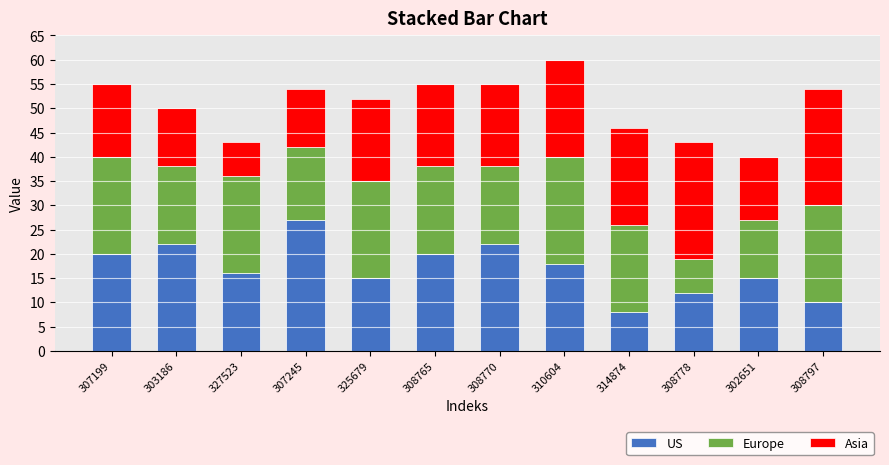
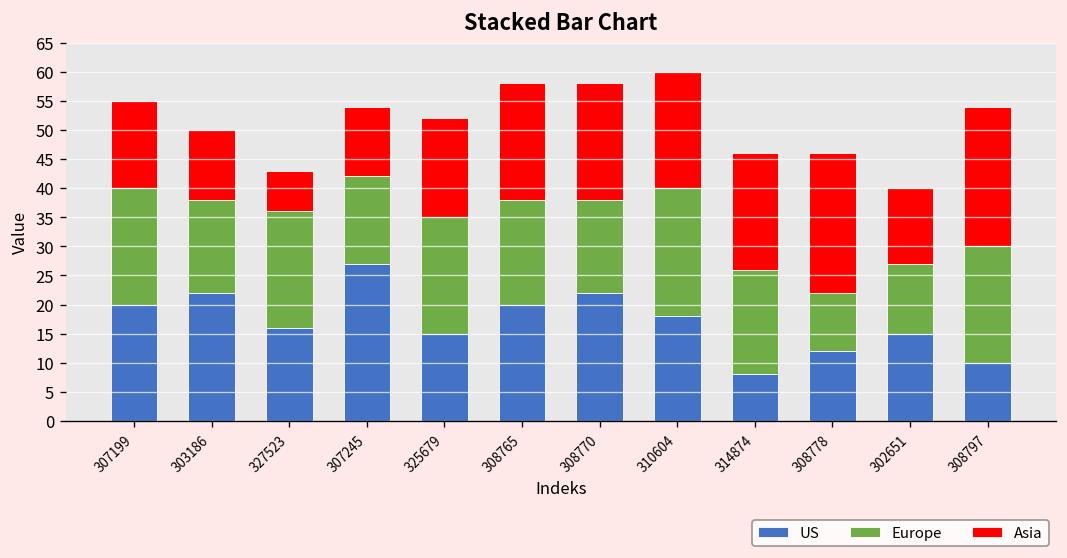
  {
    "US": {
      "307199": 20,
      "303186": 22,
      "327523": 16,
      "307245": 27,
      "325679": 15,
      "308765": 20,
      "308770": 22,
      "310604": 18,
      "314874": 8,
      "308778": 12,
      "302651": 15,
      "308797": 10
    },
    "Europe": {
      "307199": 20,
      "303186": 16,
      "327523": 20,
      "307245": 15,
      "325679": 20,
      "308765": 18,
      "308770": 16,
      "310604": 22,
      "314874": 18,
-     "308778": 7,
+     "308778": 10,
      "302651": 12,
      "308797": 20
    },
    "Asia": {
      "307199": 15,
      "303186": 12,
      "327523": 7,
      "307245": 12,
      "325679": 17,
-     "308765": 17,
-     "308770": 17,
+     "308765": 20,
+     "308770": 20,
      "310604": 20,
      "314874": 20,
      "308778": 24,
      "302651": 13,
      "308797": 24
    }
  }
